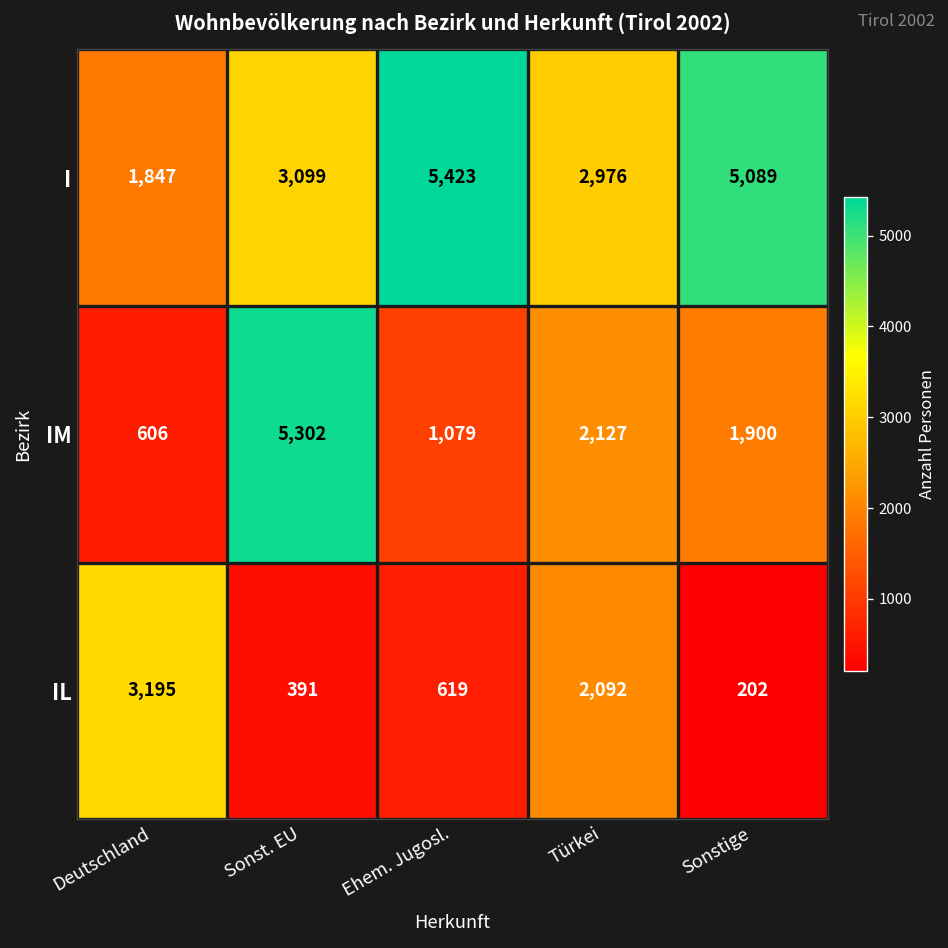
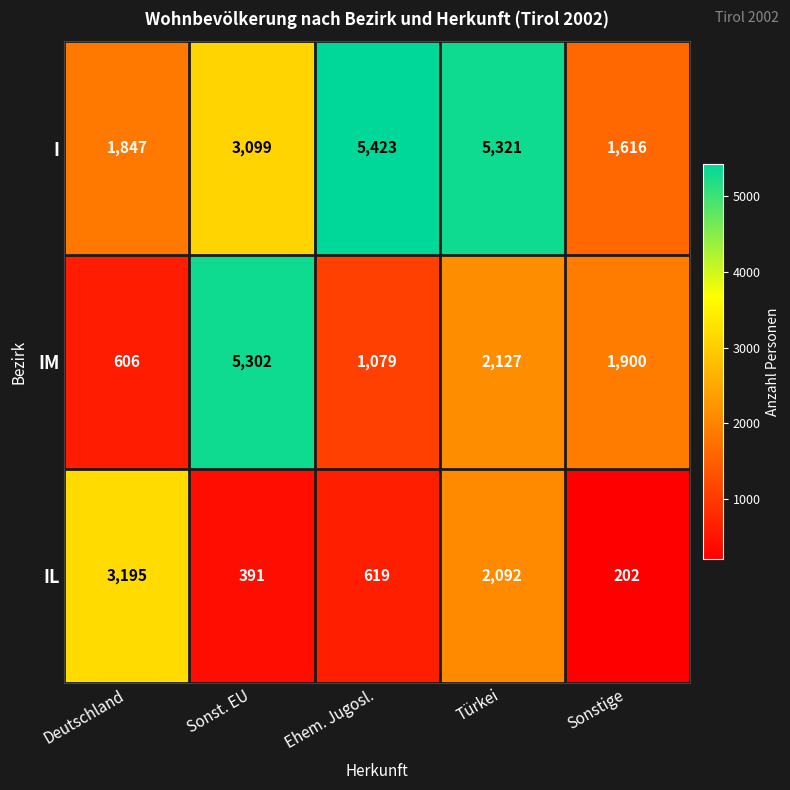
  {
    "I": {
      "Deutschland": "1,847",
      "Sonst. EU": "3,099",
      "Ehem. Jugosl.": "5,423",
-     "Türkei": "2,976",
-     "Sonstige": "5,089"
+     "Türkei": "5,321",
+     "Sonstige": "1,616"
    },
    "IM": {
      "Deutschland": "606",
      "Sonst. EU": "5,302",
      "Ehem. Jugosl.": "1,079",
      "Türkei": "2,127",
      "Sonstige": "1,900"
    },
    "IL": {
      "Deutschland": "3,195",
      "Sonst. EU": "391",
      "Ehem. Jugosl.": "619",
      "Türkei": "2,092",
      "Sonstige": "202"
    }
  }
